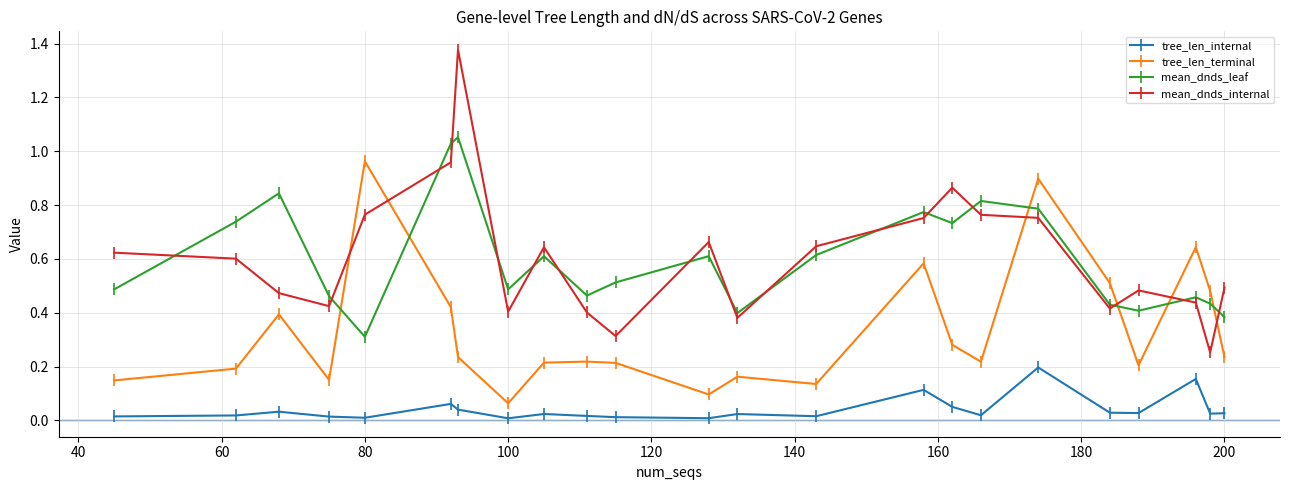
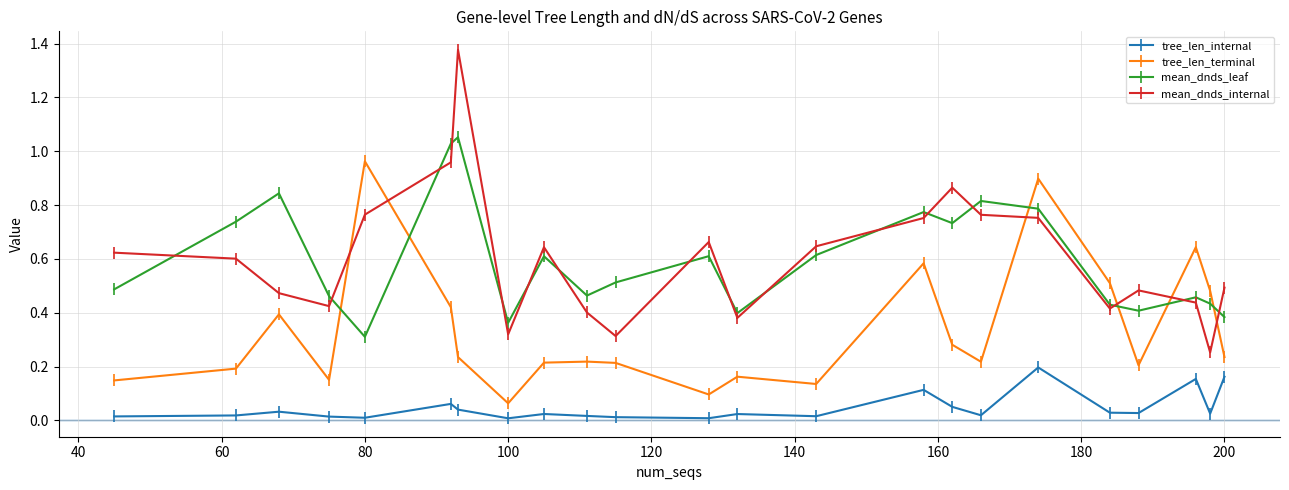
  {
    "tree_len_internal": {
      "80": 0.01,
      "100": 0.01,
-     "200": 0.03
+     "200": 0.16
    },
    "tree_len_terminal": {
      "80": 0.96,
      "100": 0.06,
      "200": 0.24
    },
    "mean_dnds_leaf": {
      "80": 0.31,
-     "100": 0.49,
+     "100": 0.36,
      "200": 0.38
    },
    "mean_dnds_internal": {
      "80": 0.76,
-     "100": 0.40,
+     "100": 0.32,
      "200": 0.49
    }
  }
